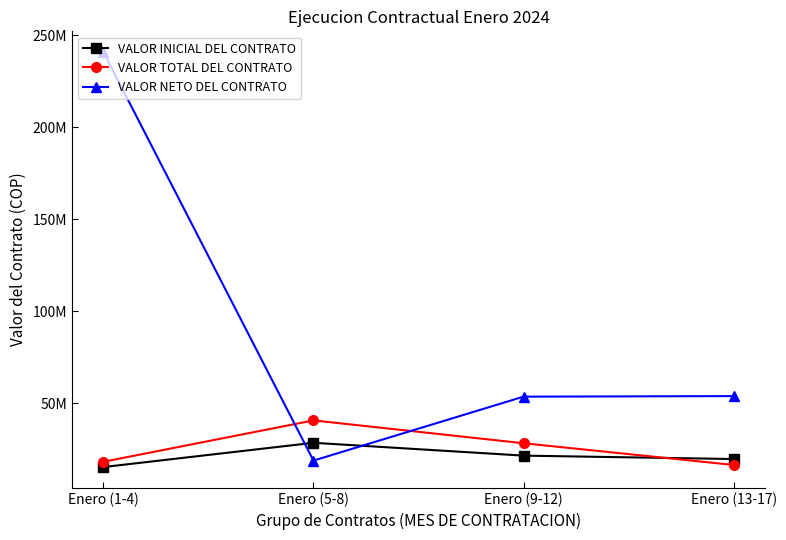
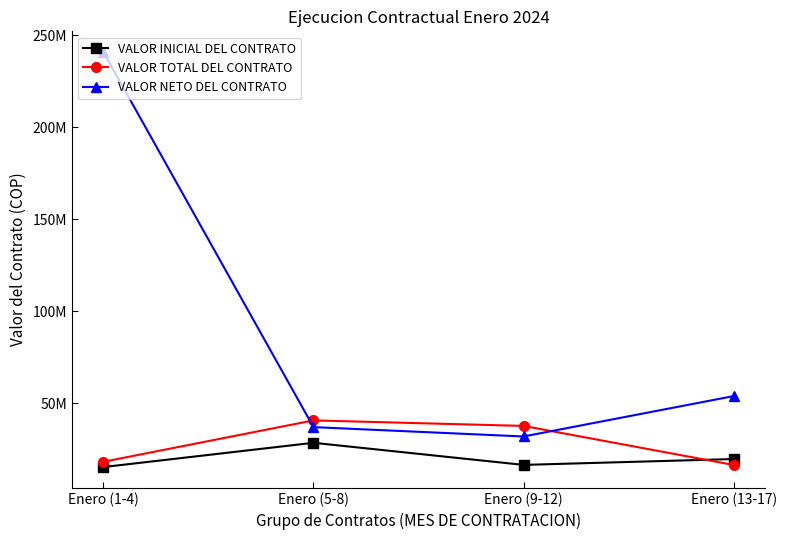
  {
    "VALOR INICIAL DEL CONTRATO": {
      "Enero (1-4)": 15000000,
      "Enero (5-8)": 29000000,
-     "Enero (9-12)": 22000000,
+     "Enero (9-12)": 17000000,
      "Enero (13-17)": 20000000
    },
    "VALOR TOTAL DEL CONTRATO": {
      "Enero (1-4)": 18000000,
      "Enero (5-8)": 41000000,
-     "Enero (9-12)": 28000000,
+     "Enero (9-12)": 38000000,
      "Enero (13-17)": 17000000
    },
    "VALOR NETO DEL CONTRATO": {
-     "Enero (5-8)": 19000000,
-     "Enero (9-12)": 54000000,
+     "Enero (5-8)": 37000000,
+     "Enero (9-12)": 32000000,
      "Enero (13-17)": 54000000
    }
  }
